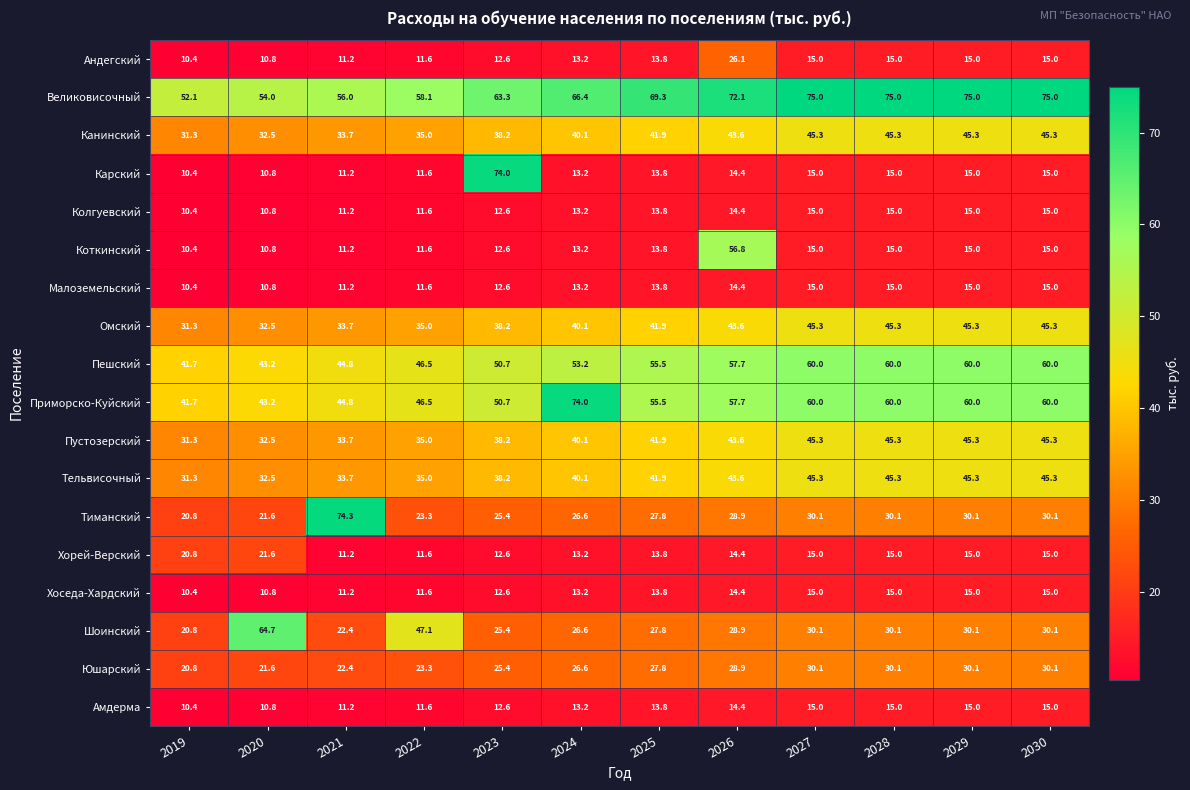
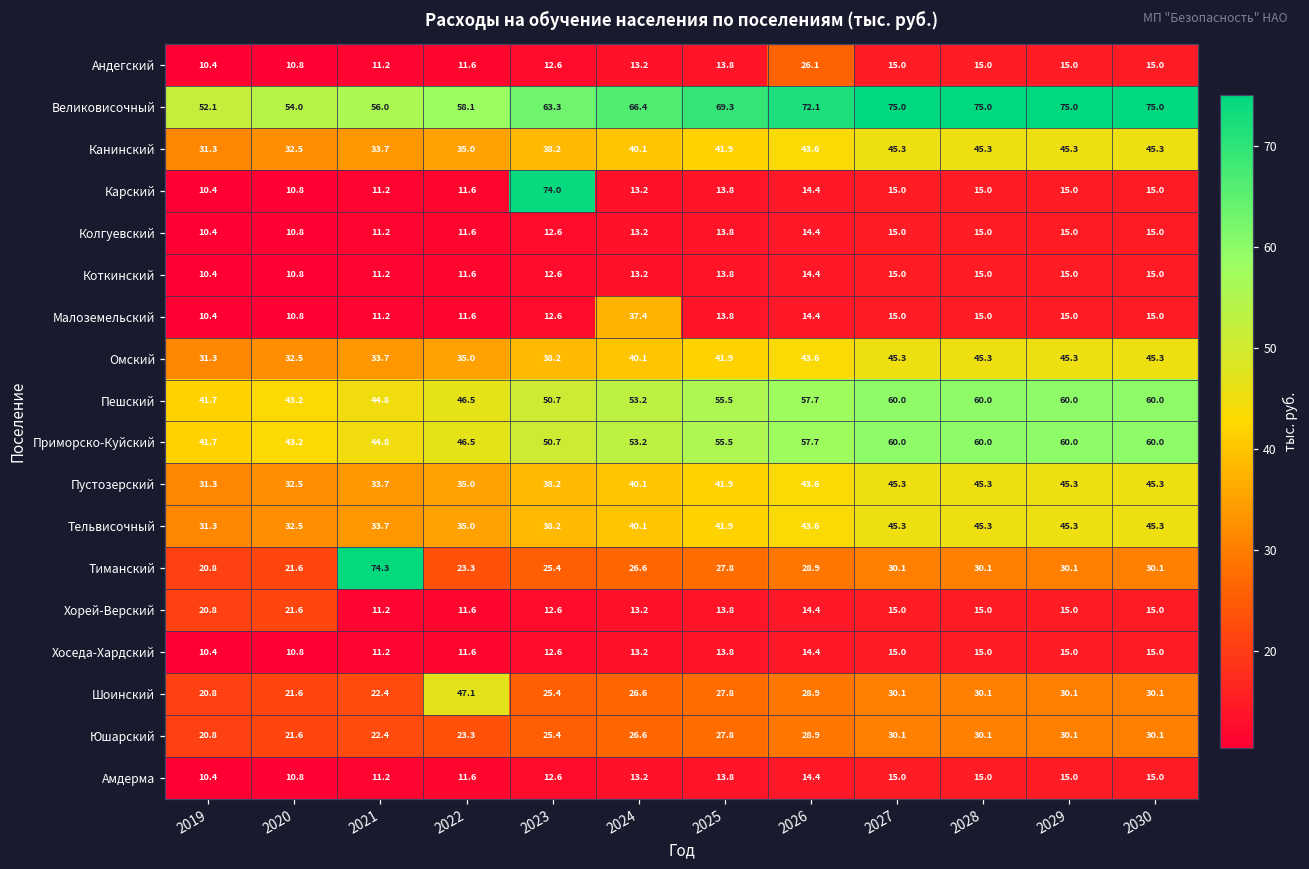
  {
    "Коткинский": {
      "2019": 10.4,
      "2020": 10.8,
      "2021": 11.2,
      "2022": 11.6,
      "2023": 12.6,
      "2024": 13.2,
      "2025": 13.8,
-     "2026": 56.8,
+     "2026": 14.4,
      "2027": 15.0,
      "2028": 15.0,
      "2029": 15.0,
      "2030": 15.0
    },
    "Малоземельский": {
      "2019": 10.4,
      "2020": 10.8,
      "2021": 11.2,
      "2022": 11.6,
      "2023": 12.6,
-     "2024": 13.2,
+     "2024": 37.4,
      "2025": 13.8,
      "2026": 14.4,
      "2027": 15.0,
      "2028": 15.0,
      "2029": 15.0,
      "2030": 15.0
    },
    "Приморско-Куйский": {
      "2019": 41.7,
      "2020": 43.2,
      "2021": 44.8,
      "2022": 46.5,
      "2023": 50.7,
-     "2024": 74.0,
+     "2024": 53.2,
      "2025": 55.5,
      "2026": 57.7,
      "2027": 60.0,
      "2028": 60.0,
      "2029": 60.0,
      "2030": 60.0
    },
    "Шоинский": {
      "2019": 20.8,
-     "2020": 64.7,
+     "2020": 21.6,
      "2021": 22.4,
      "2022": 47.1,
      "2023": 25.4,
      "2024": 26.6,
      "2025": 27.8,
      "2026": 28.9,
      "2027": 30.1,
      "2028": 30.1,
      "2029": 30.1,
      "2030": 30.1
    }
  }
